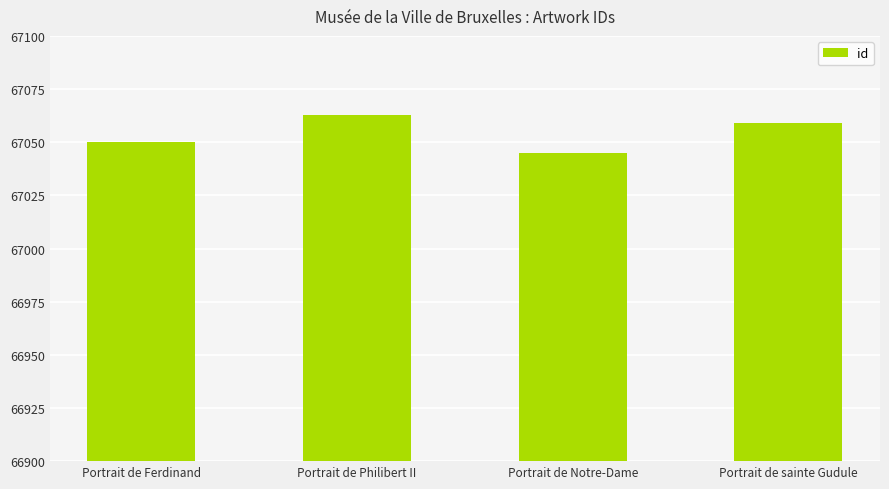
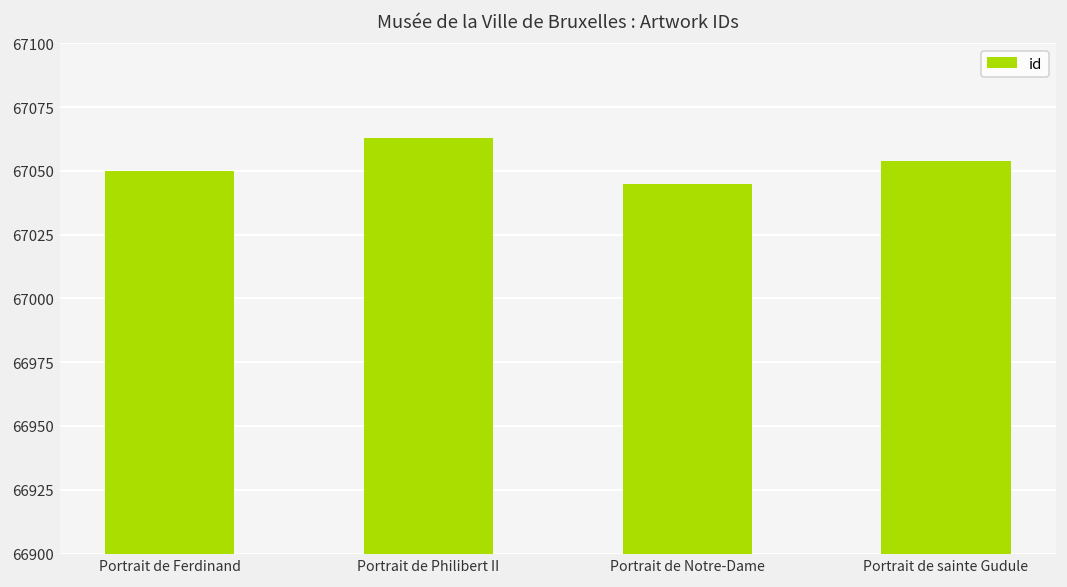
  {
    "Portrait de Ferdinand": 67050,
    "Portrait de Philibert II": 67063,
    "Portrait de Notre-Dame": 67045,
-   "Portrait de sainte Gudule": 67059
+   "Portrait de sainte Gudule": 67054
  }
